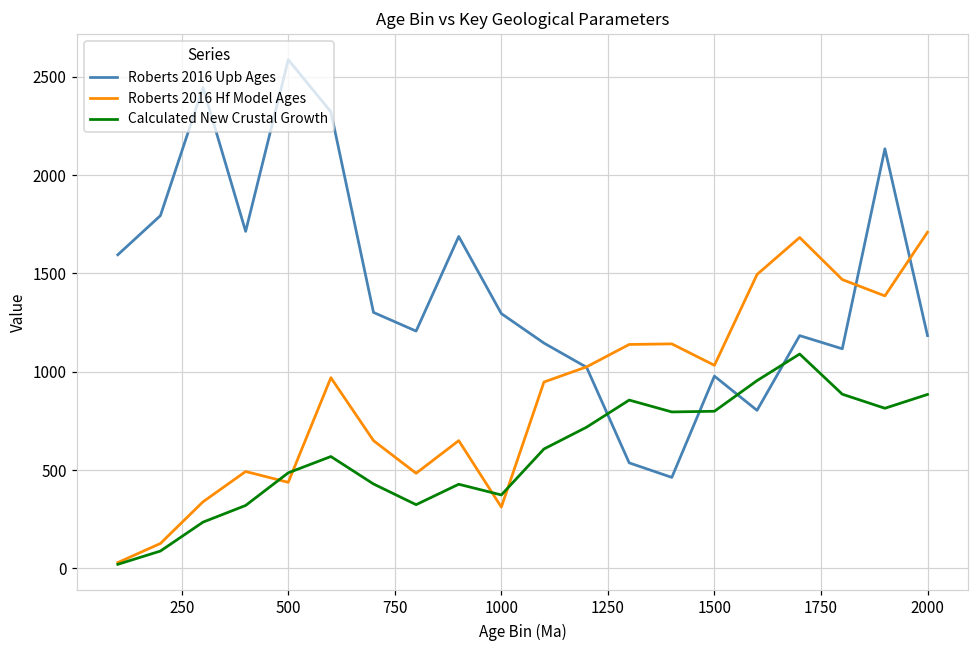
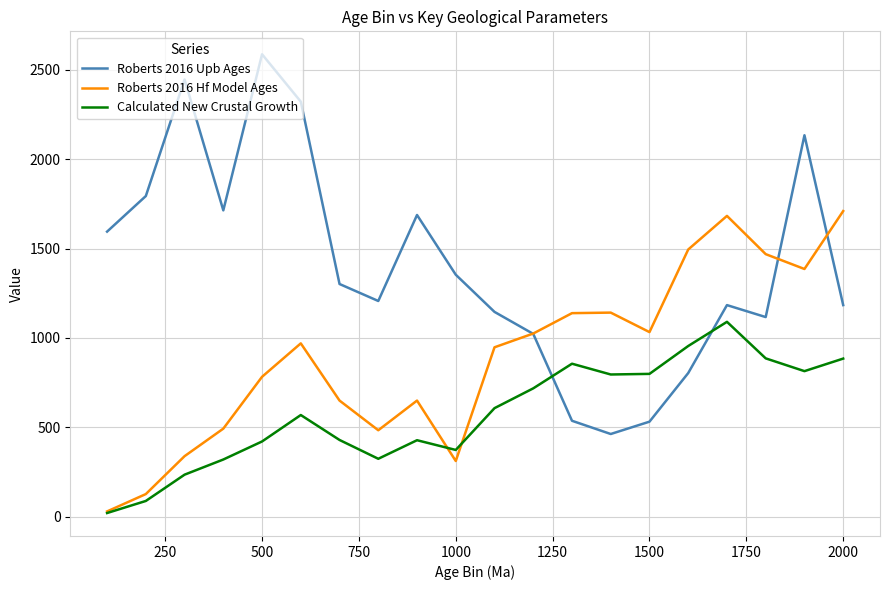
  {
    "Roberts 2016 Upb Ages": {
-     "1000": 1300,
-     "1500": 980,
+     "1000": 1350,
+     "1500": 530,
      "2000": 1180
    },
    "Roberts 2016 Hf Model Ages": {
-     "500": 440,
+     "500": 780,
      "1000": 310,
      "1500": 1030,
      "2000": 1710
    },
    "Calculated New Crustal Growth": {
-     "500": 490,
+     "500": 420,
      "1000": 370,
      "1500": 800,
      "2000": 880
    }
  }
